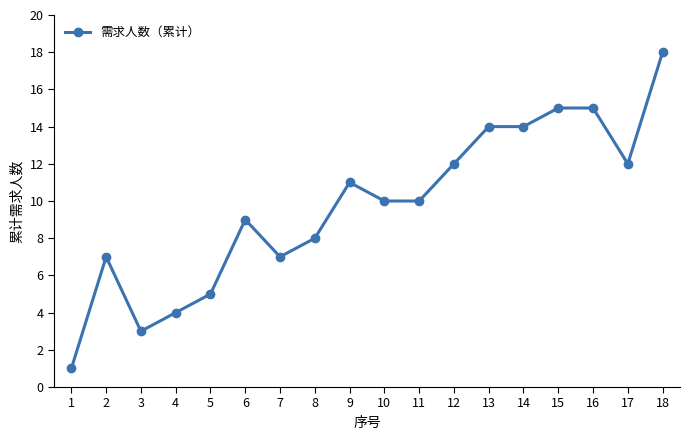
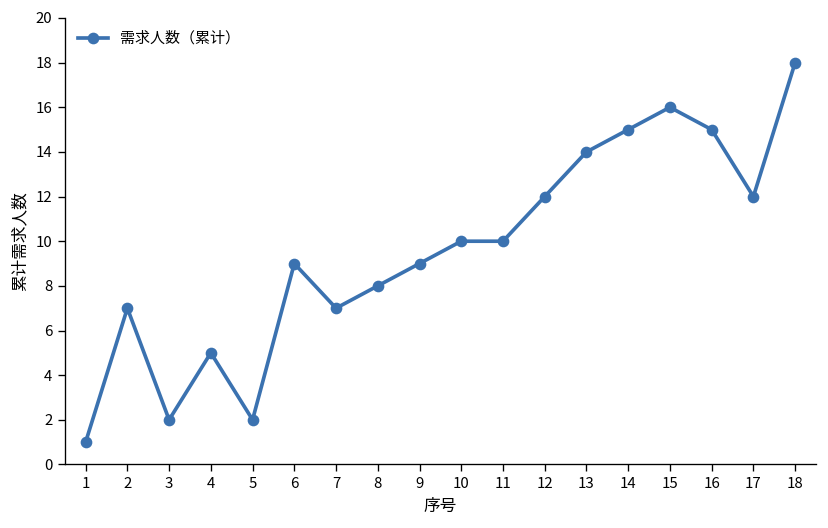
  {
    "1": 1,
    "2": 7,
-   "3": 3,
-   "4": 4,
-   "5": 5,
+   "3": 2,
+   "4": 5,
+   "5": 2,
    "6": 9,
    "7": 7,
    "8": 8,
-   "9": 11,
+   "9": 9,
    "10": 10,
    "11": 10,
    "12": 12,
    "13": 14,
-   "14": 14,
-   "15": 15,
+   "14": 15,
+   "15": 16,
    "16": 15,
    "17": 12,
    "18": 18
  }
